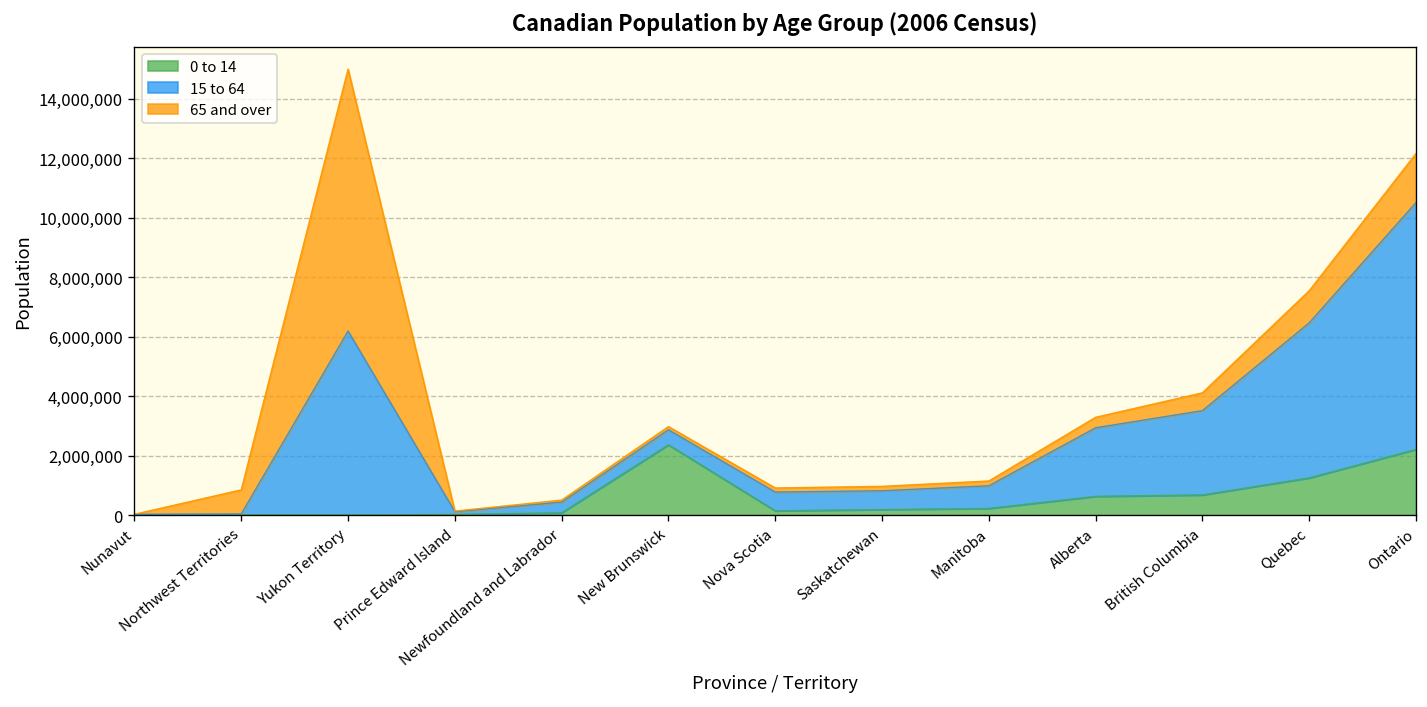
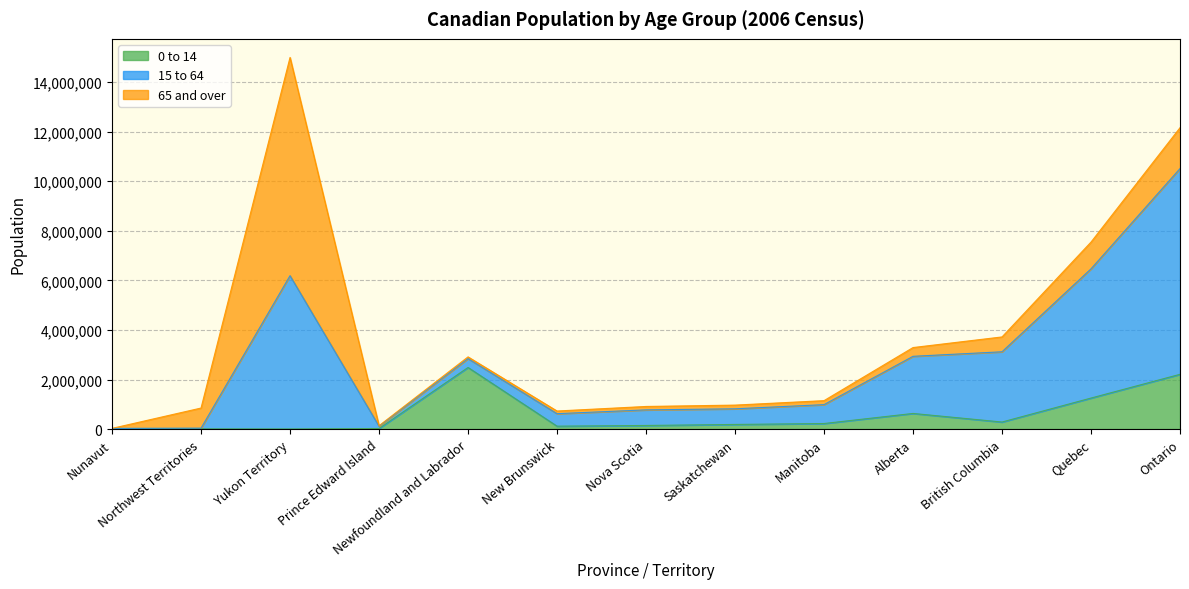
  {
    "0 to 14": {
      "Yukon Territory": "0",
-     "Newfoundland and Labrador": "100,000",
-     "New Brunswick": "2,400,000",
+     "Newfoundland and Labrador": "2,500,000",
+     "New Brunswick": "100,000",
      "Nova Scotia": "100,000",
      "Saskatchewan": "200,000",
      "Manitoba": "200,000",
      "Alberta": "600,000",
-     "British Columbia": "700,000",
+     "British Columbia": "300,000",
      "Quebec": "1,300,000",
      "Ontario": "2,200,000"
    },
    "15 to 64": {
      "Yukon Territory": "6,200,000",
      "New Brunswick": "500,000",
      "Nova Scotia": "600,000",
      "Saskatchewan": "600,000",
      "Manitoba": "800,000",
      "Alberta": "2,300,000",
      "British Columbia": "2,800,000",
      "Quebec": "5,200,000",
      "Ontario": "8,300,000"
    },
    "65 and over": {
      "Northwest Territories": "800,000",
      "Yukon Territory": "8,800,000",
      "New Brunswick": "100,000",
      "Nova Scotia": "100,000",
      "Saskatchewan": "100,000",
      "Manitoba": "200,000",
      "Alberta": "400,000",
      "British Columbia": "600,000",
      "Quebec": "1,100,000",
      "Ontario": "1,600,000"
    }
  }
